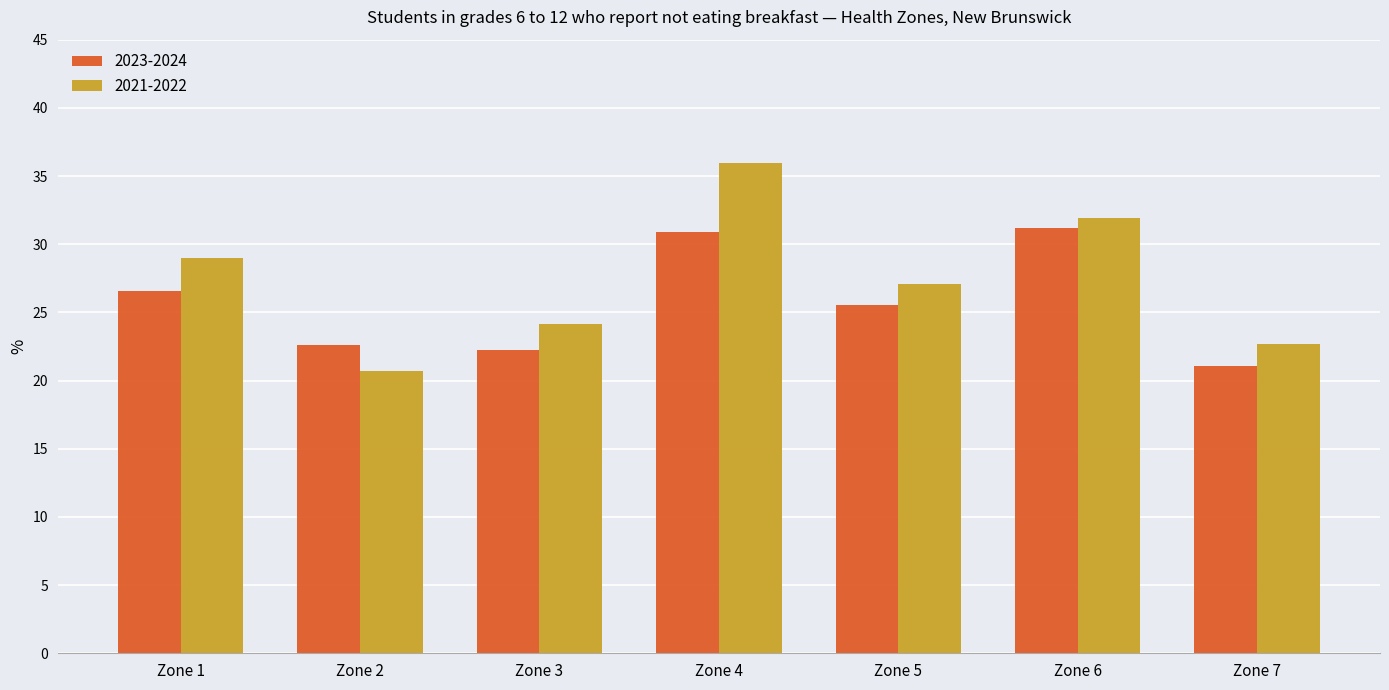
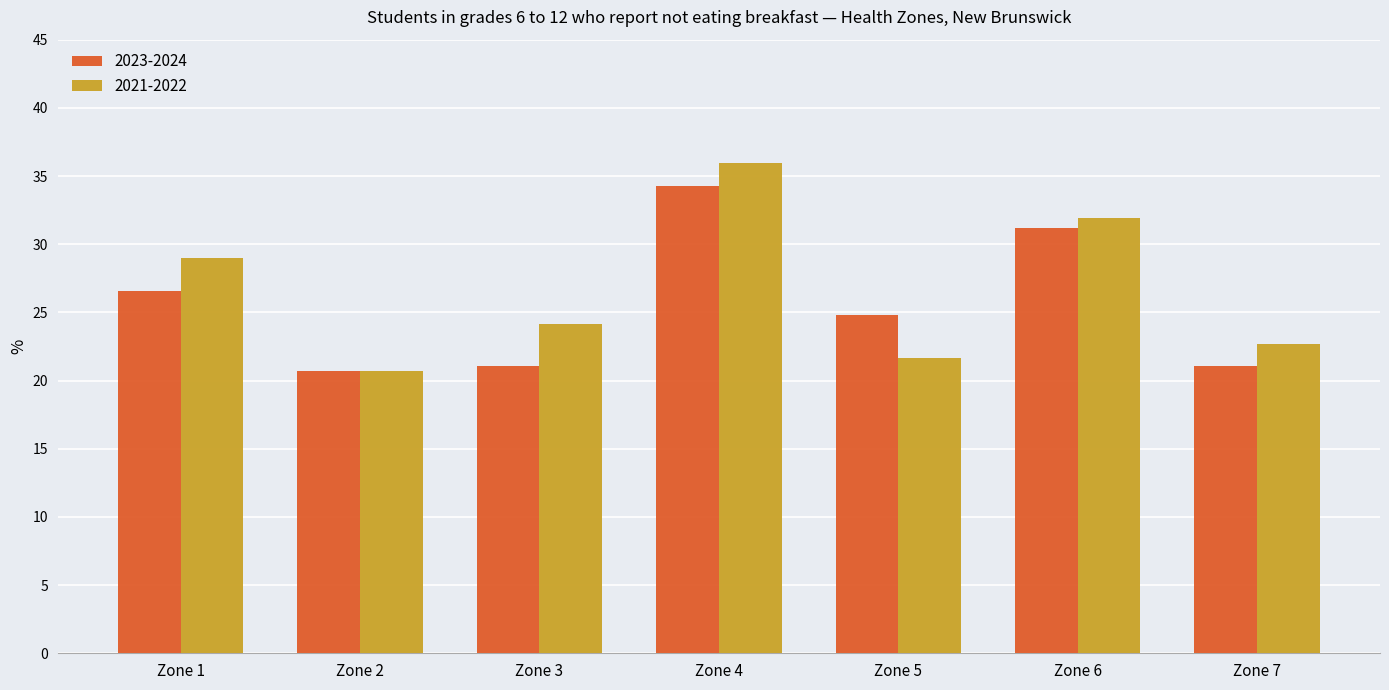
  {
    "2023-2024": {
      "Zone 1": 26.6,
-     "Zone 2": 22.6,
-     "Zone 3": 22.2,
-     "Zone 4": 30.9,
-     "Zone 5": 25.6,
+     "Zone 2": 20.7,
+     "Zone 3": 21.1,
+     "Zone 4": 34.2,
+     "Zone 5": 24.8,
      "Zone 6": 31.2,
      "Zone 7": 21.0
    },
    "2021-2022": {
      "Zone 1": 29.0,
      "Zone 2": 20.7,
      "Zone 3": 24.2,
      "Zone 4": 36.0,
-     "Zone 5": 27.1,
+     "Zone 5": 21.7,
      "Zone 6": 31.9,
      "Zone 7": 22.7
    }
  }
